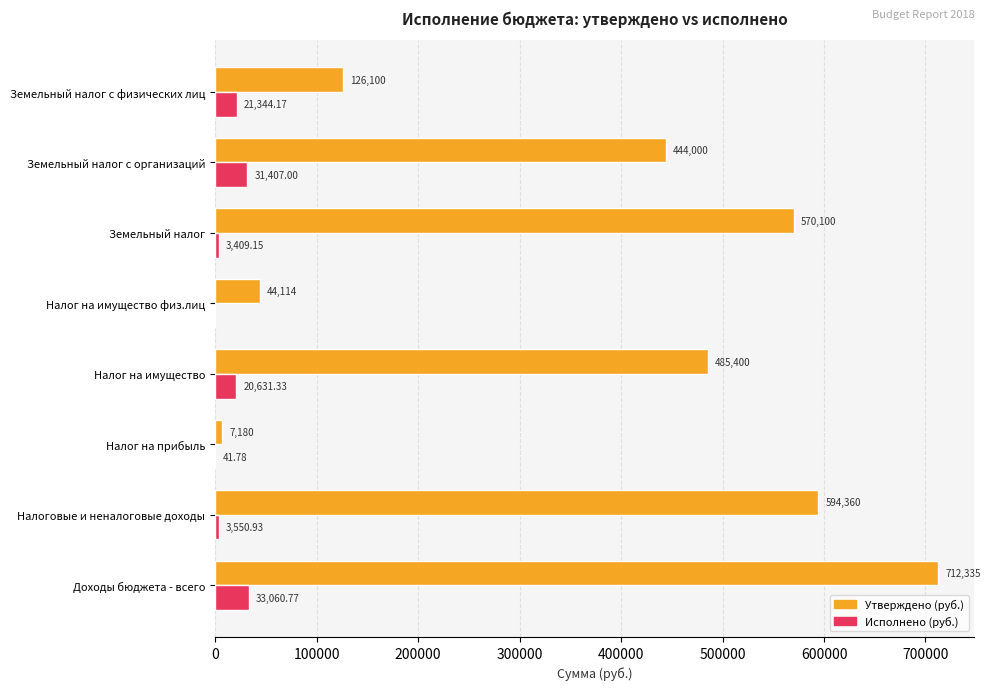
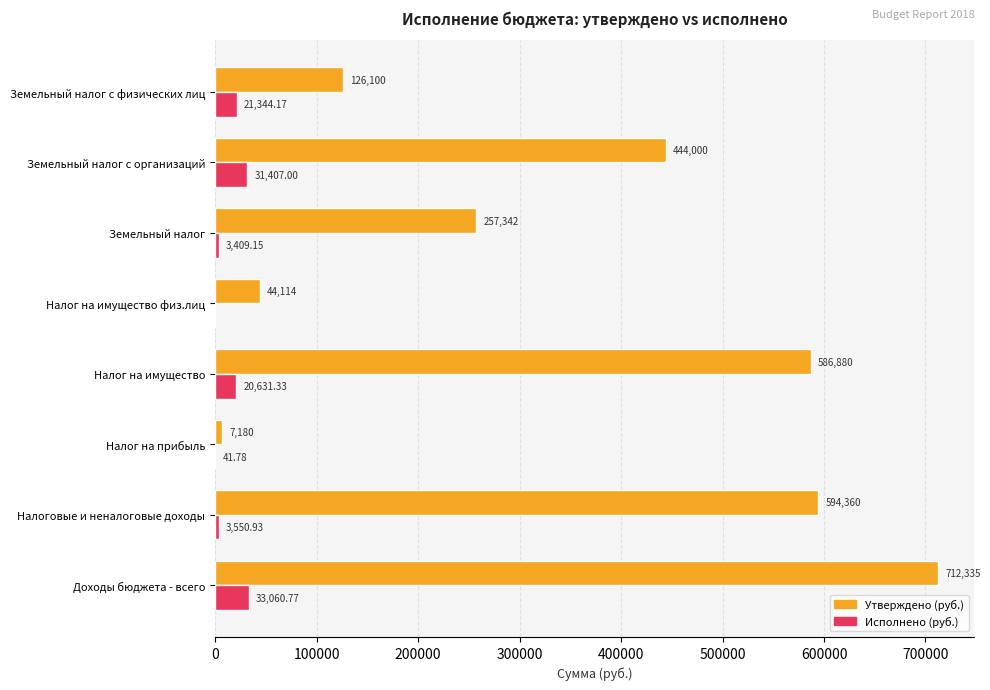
  {
    "Утверждено (руб.)": {
      "Земельный налог с физических лиц": "126,100",
      "Земельный налог с организаций": "444,000",
-     "Земельный налог": "570,100",
+     "Земельный налог": "257,342",
      "Налог на имущество физ.лиц": "44,114",
-     "Налог на имущество": "485,400",
+     "Налог на имущество": "586,880",
      "Налог на прибыль": "7,180",
      "Налоговые и неналоговые доходы": "594,360",
      "Доходы бюджета - всего": "712,335"
    },
    "Исполнено (руб.)": {
      "Земельный налог с физических лиц": "21,344.17",
      "Земельный налог с организаций": "31,407.00",
      "Земельный налог": "3,409.15",
      "Налог на имущество": "20,631.33",
      "Налог на прибыль": "41.78",
      "Налоговые и неналоговые доходы": "3,550.93",
      "Доходы бюджета - всего": "33,060.77"
    }
  }
